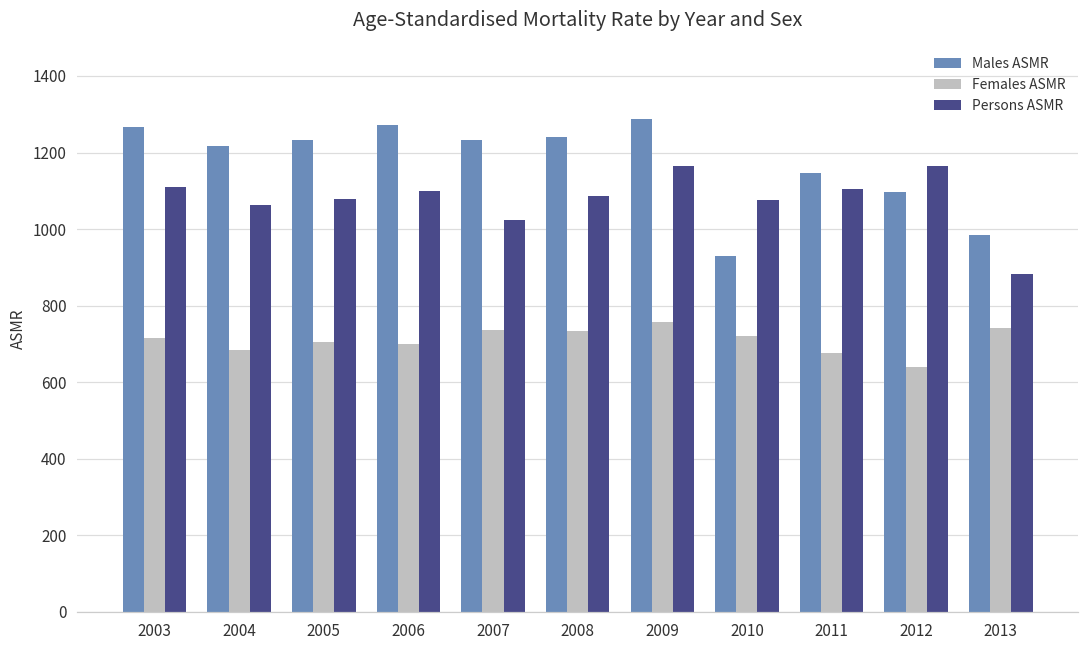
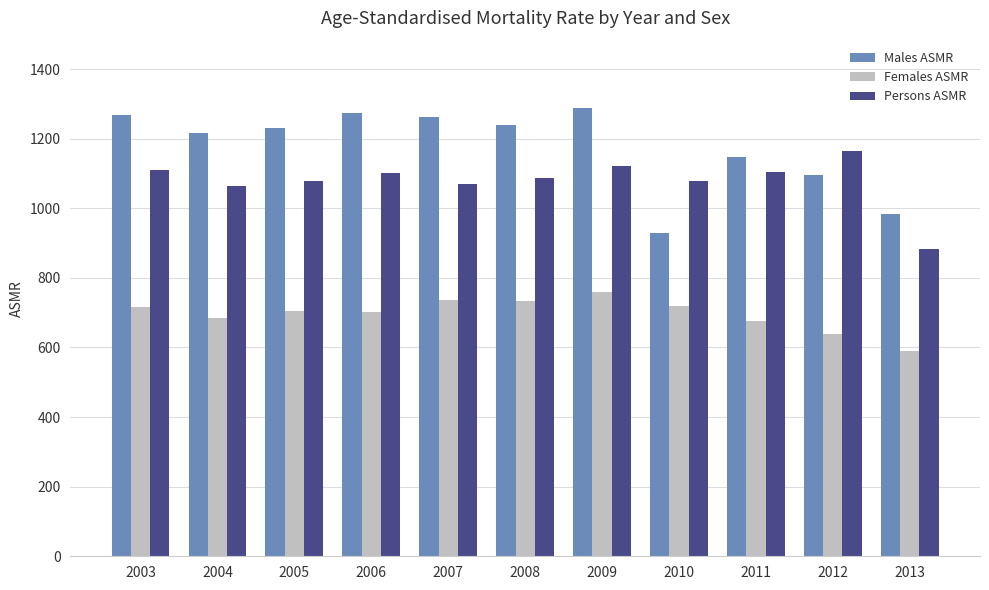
  {
    "Males ASMR": {
      "2003": 1270,
      "2004": 1220,
      "2005": 1230,
      "2006": 1270,
-     "2007": 1230,
+     "2007": 1260,
      "2008": 1240,
      "2009": 1290,
      "2010": 930,
      "2011": 1150,
      "2012": 1100,
      "2013": 980
    },
    "Females ASMR": {
      "2003": 720,
      "2004": 680,
      "2005": 710,
      "2006": 700,
      "2007": 740,
      "2008": 730,
      "2009": 760,
      "2010": 720,
      "2011": 680,
      "2012": 640,
-     "2013": 740
+     "2013": 590
    },
    "Persons ASMR": {
      "2003": 1110,
      "2004": 1060,
      "2005": 1080,
      "2006": 1100,
-     "2007": 1020,
+     "2007": 1070,
      "2008": 1090,
-     "2009": 1160,
+     "2009": 1120,
      "2010": 1080,
      "2011": 1100,
      "2012": 1170,
      "2013": 880
    }
  }
